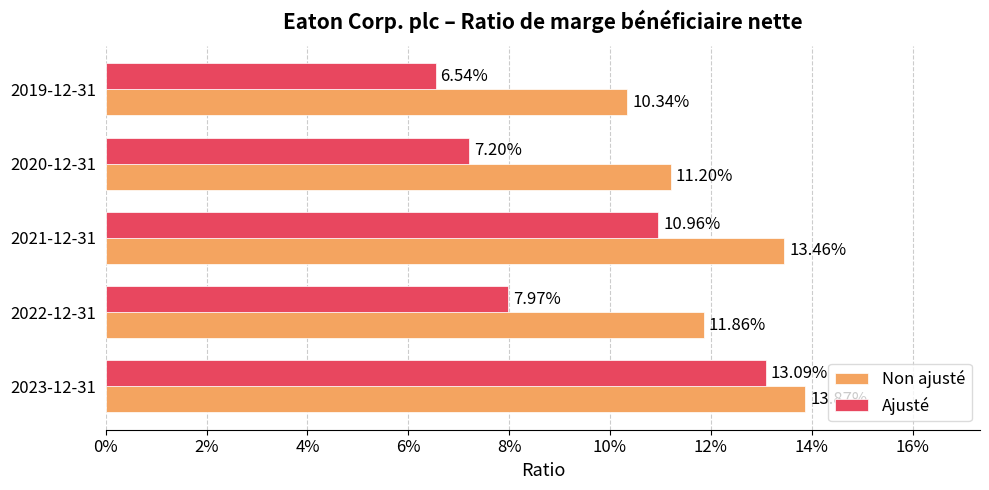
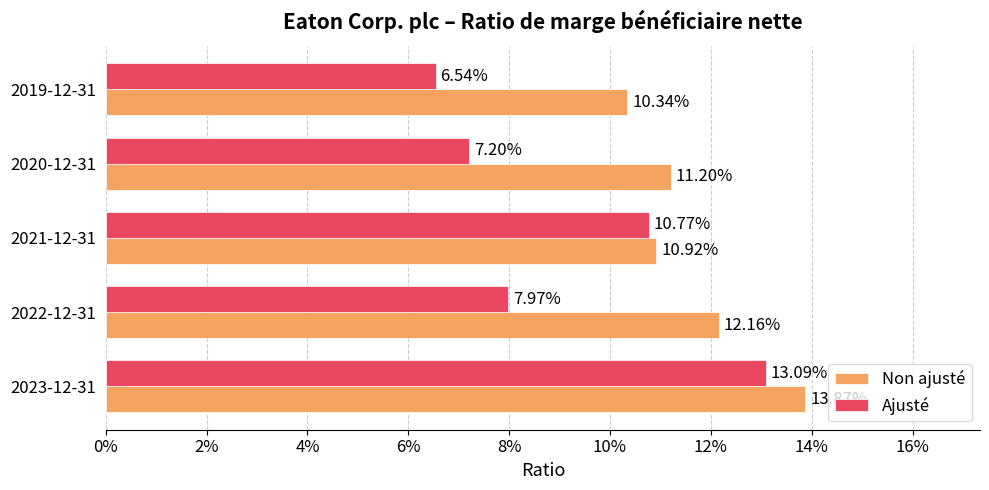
  {
    "Non ajusté": {
      "2019-12-31": "10.34%",
      "2020-12-31": "11.20%",
-     "2021-12-31": "13.46%",
-     "2022-12-31": "11.86%"
+     "2021-12-31": "10.92%",
+     "2022-12-31": "12.16%"
    },
    "Ajusté": {
      "2019-12-31": "6.54%",
      "2020-12-31": "7.20%",
-     "2021-12-31": "10.96%",
+     "2021-12-31": "10.77%",
      "2022-12-31": "7.97%",
      "2023-12-31": "13.09%"
    }
  }
